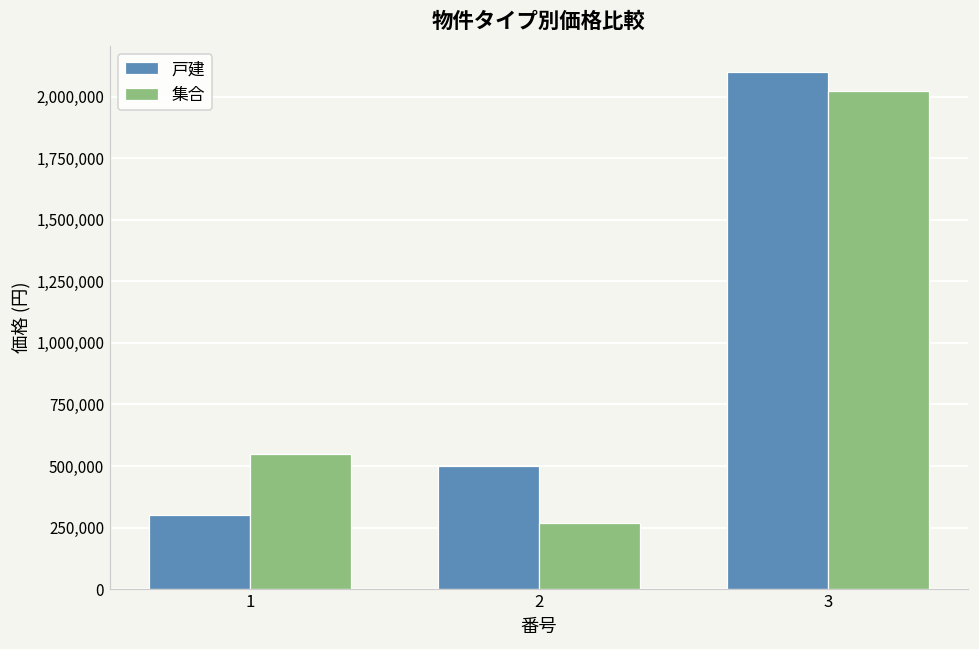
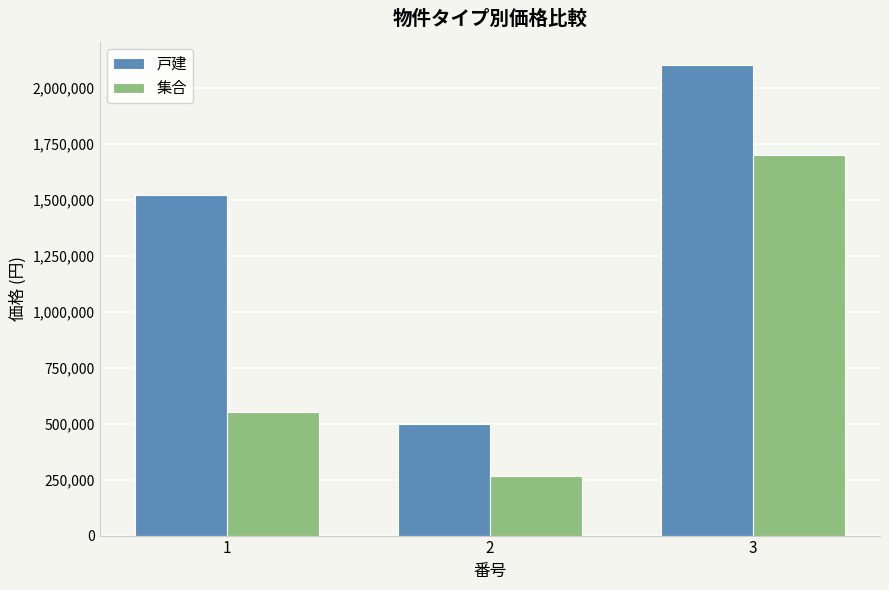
  {
    "戸建": {
-     "1": "300,000",
+     "1": "1,520,000",
      "2": "500,000",
      "3": "2,100,000"
    },
    "集合": {
      "1": "550,000",
      "2": "270,000",
-     "3": "2,020,000"
+     "3": "1,700,000"
    }
  }
